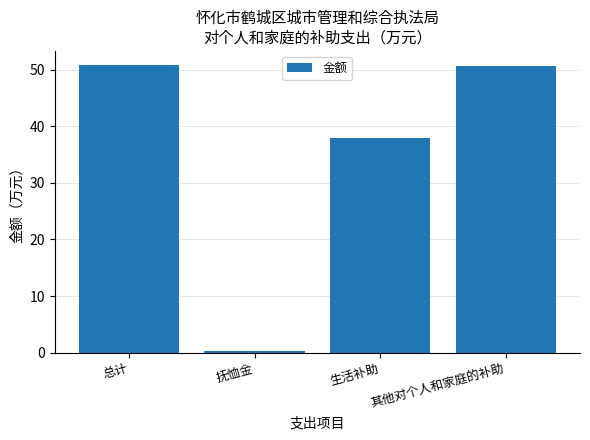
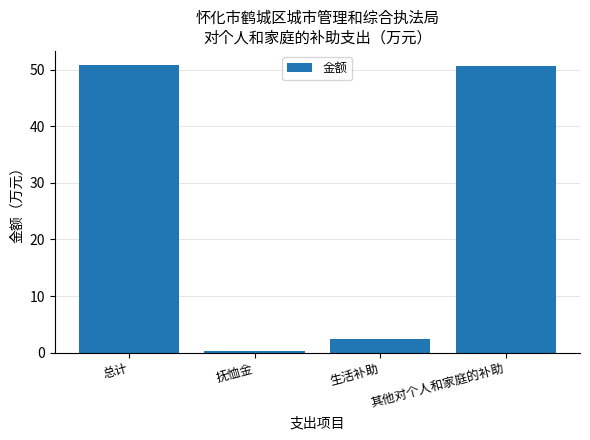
  {
    "总计": 51,
-   "生活补助": 38,
+   "生活补助": 2,
    "其他对个人和家庭的补助": 51
  }
